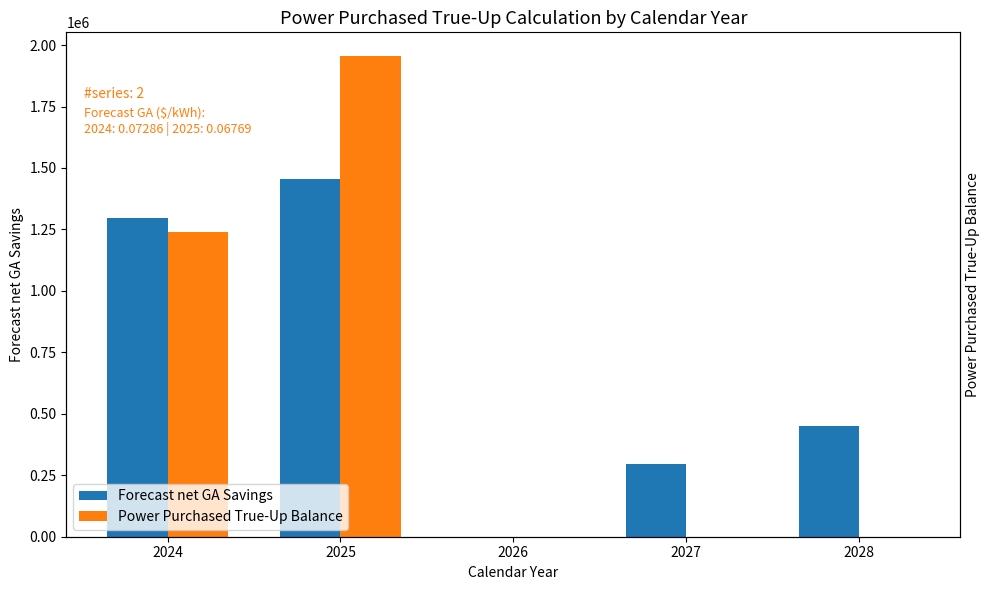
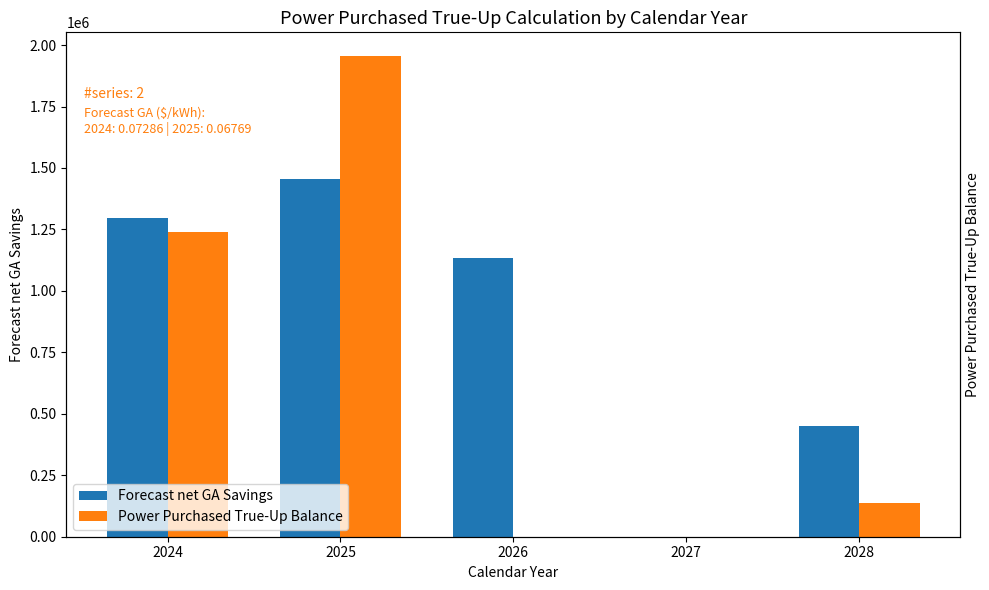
  {
    "Forecast net GA Savings": {
      "2024": 1300000,
      "2025": 1460000,
-     "2026": 0,
-     "2027": 300000,
+     "2026": 1130000,
+     "2027": 0,
      "2028": 450000
    },
    "Power Purchased True-Up Balance": {
      "2024": 1240000,
      "2025": 1950000,
      "2026": 0,
      "2027": 0,
-     "2028": 0
+     "2028": 140000
    }
  }
